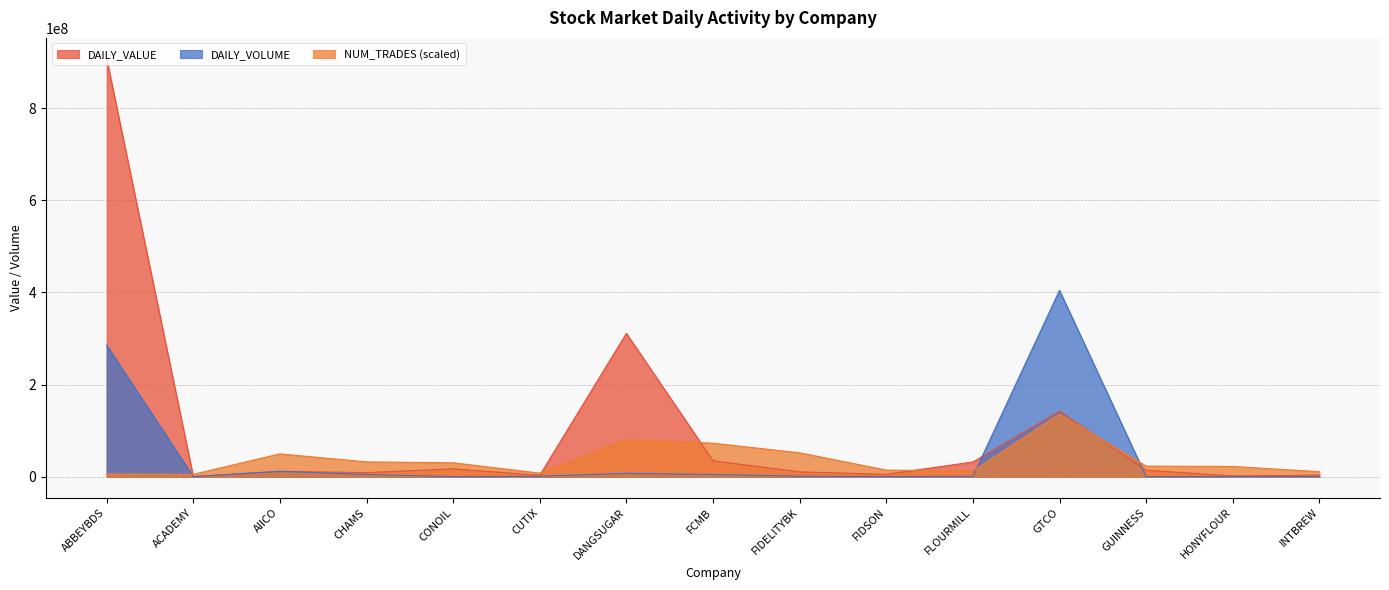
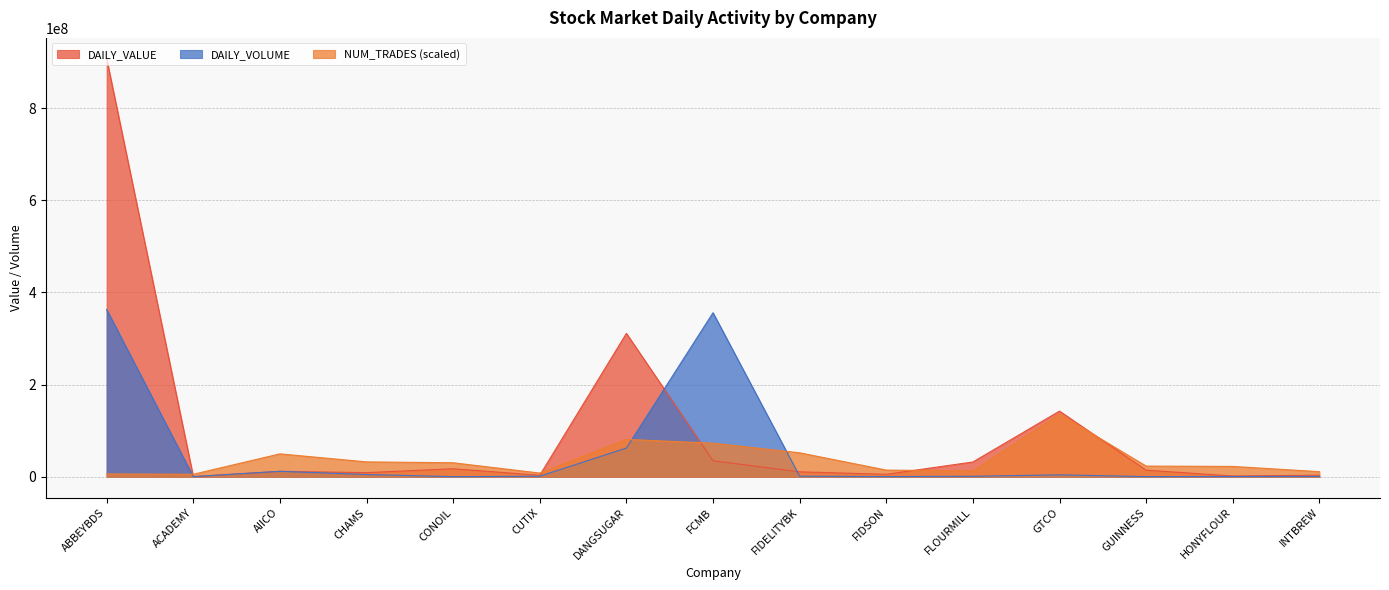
  {
    "DAILY_VOLUME": {
-     "ABBEYBDS": 290000000,
+     "ABBEYBDS": 360000000,
      "CONOIL": 0,
-     "DANGSUGAR": 10000000,
-     "FCMB": 0,
+     "DANGSUGAR": 60000000,
+     "FCMB": 360000000,
      "FIDELITYBK": 0,
      "FLOURMILL": 0,
-     "GTCO": 400000000,
+     "GTCO": 0,
      "GUINNESS": 0
    }
  }
